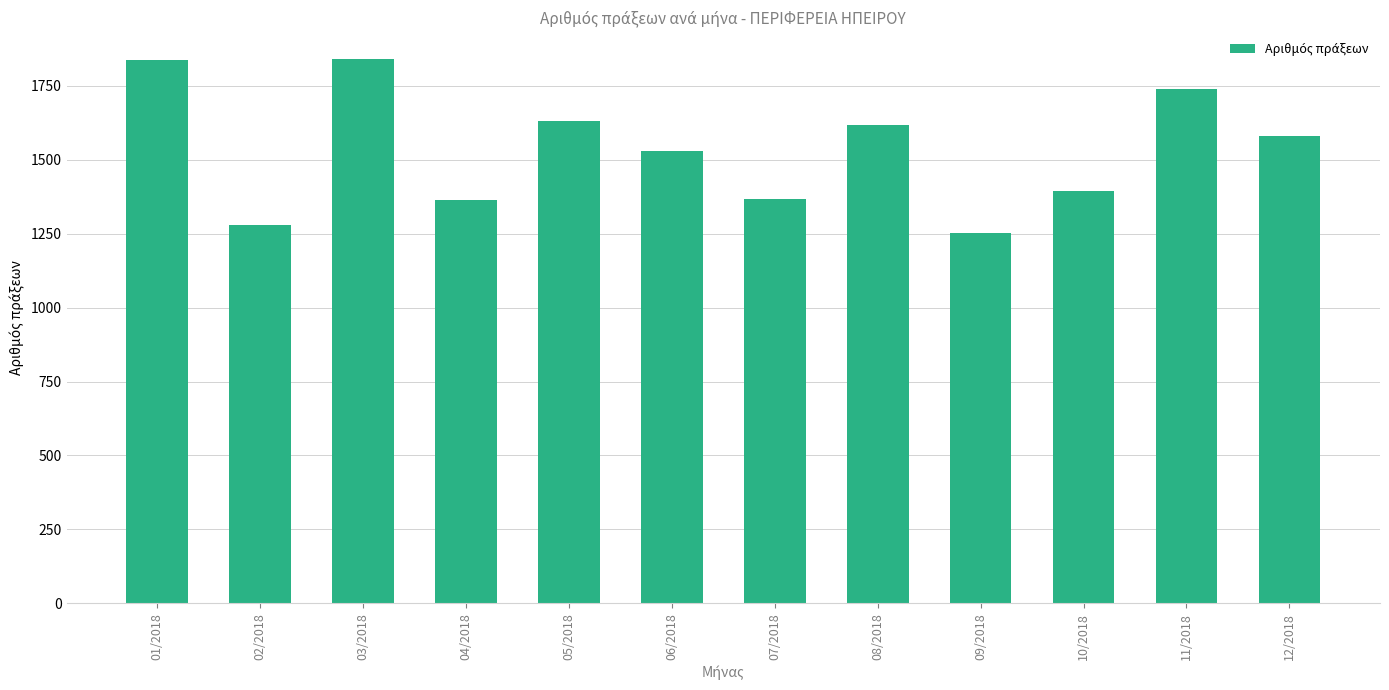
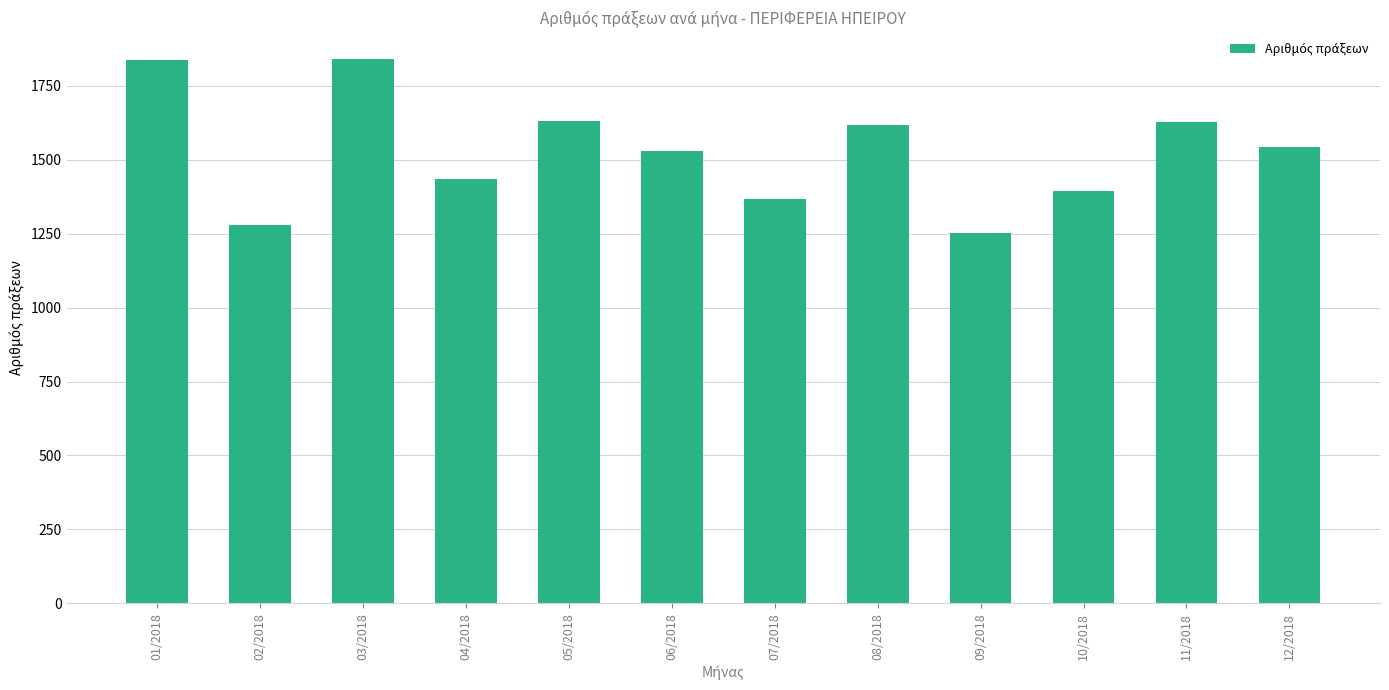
  {
    "01/2018": 1840,
    "02/2018": 1280,
    "03/2018": 1840,
-   "04/2018": 1370,
+   "04/2018": 1440,
    "05/2018": 1630,
    "06/2018": 1530,
    "07/2018": 1370,
    "08/2018": 1620,
    "09/2018": 1250,
    "10/2018": 1400,
-   "11/2018": 1740,
-   "12/2018": 1580
+   "11/2018": 1630,
+   "12/2018": 1540
  }
